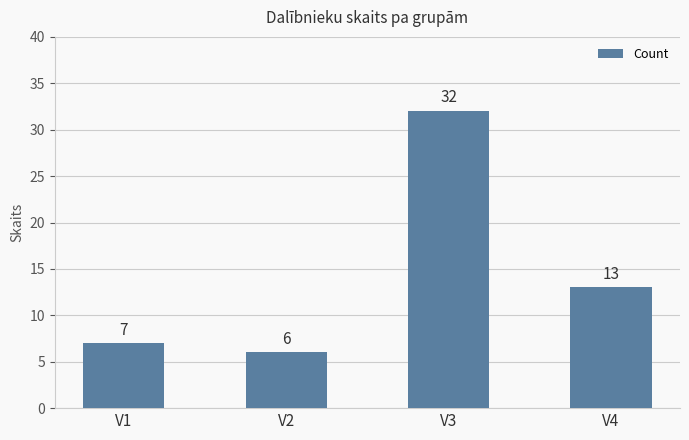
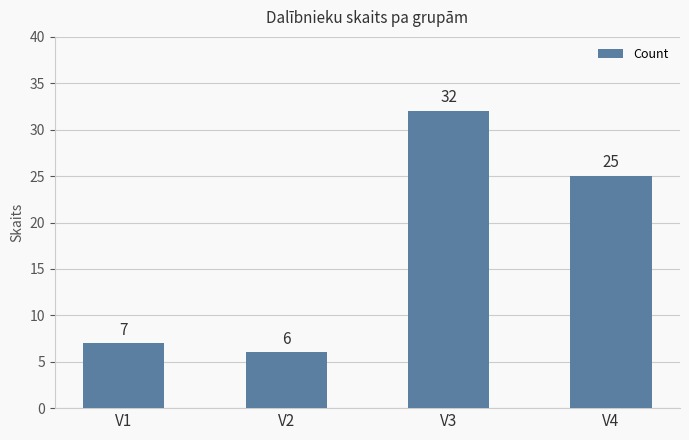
  {
    "V1": 7,
    "V2": 6,
    "V3": 32,
-   "V4": 13
+   "V4": 25
  }
